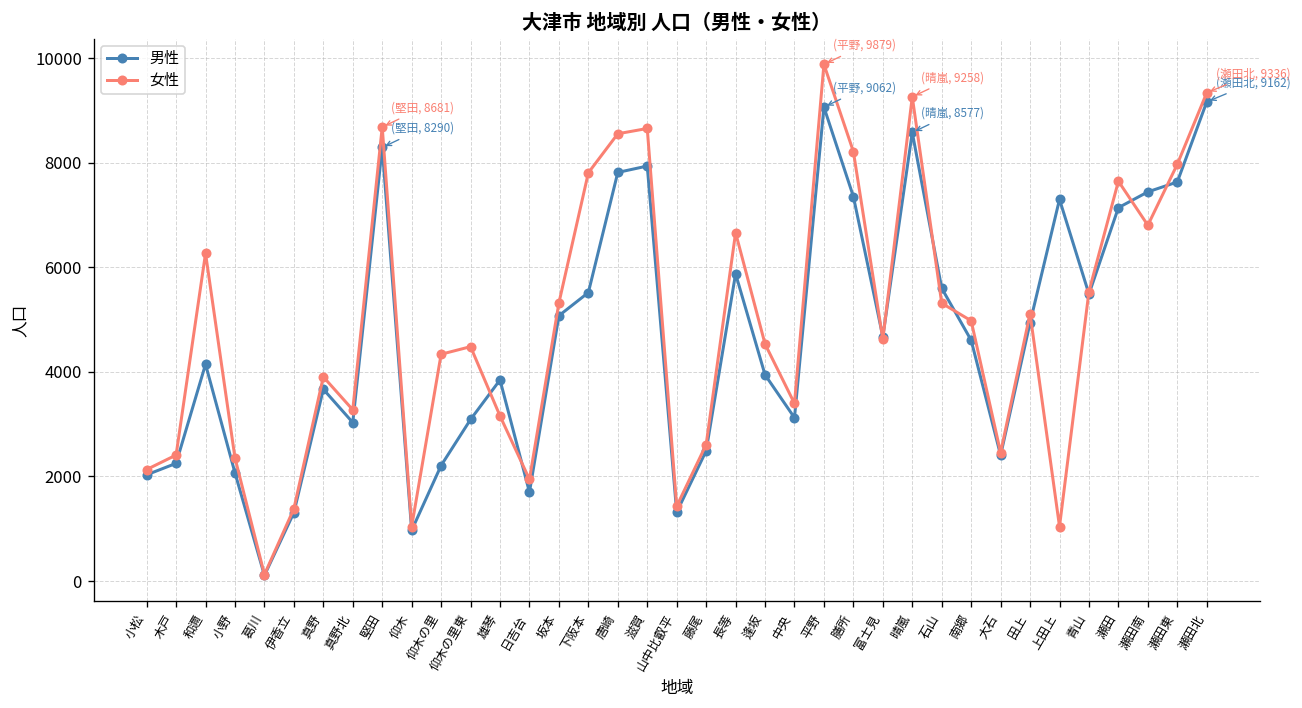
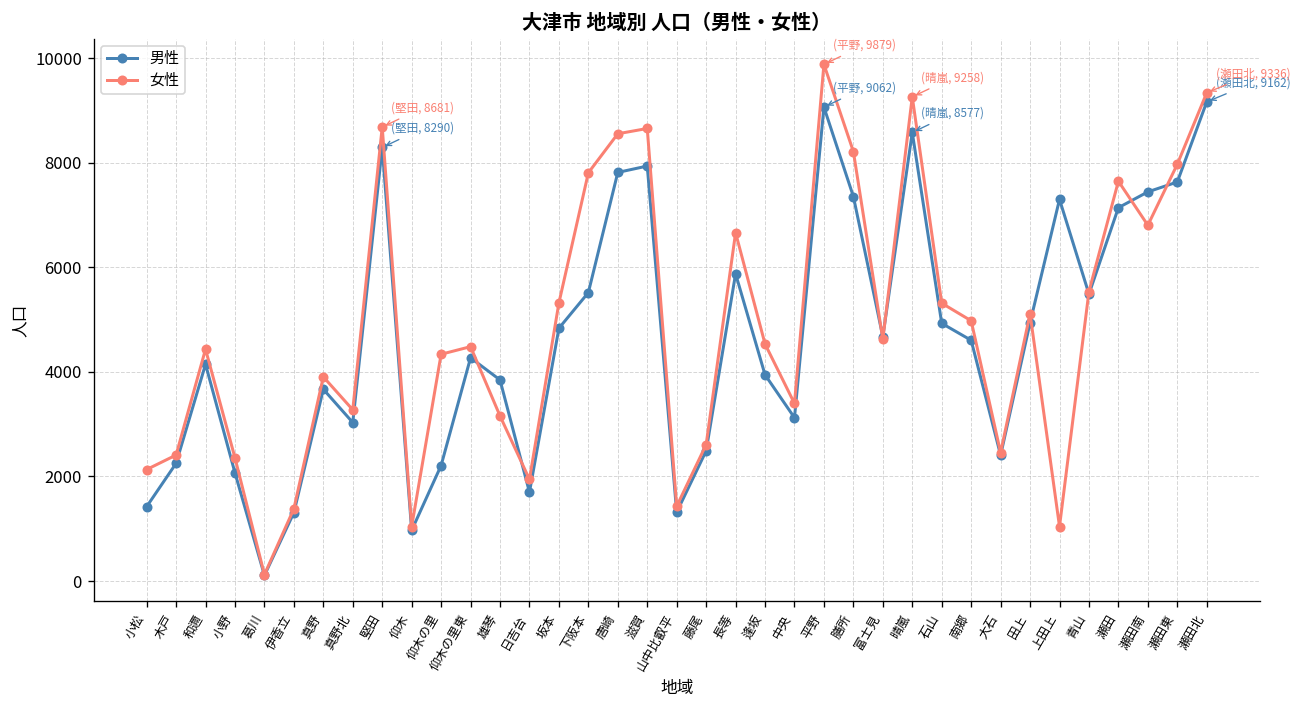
  {
    "男性": {
-     "小松": 2000,
+     "小松": 1400,
      "木戸": 2300,
      "和邇": 4100,
      "小野": 2100,
      "伊香立": 1300,
      "真野": 3700,
      "真野北": 3000,
      "仰木": 1000,
      "仰木の里": 2200,
-     "仰木の里東": 3100,
+     "仰木の里東": 4300,
      "雄琴": 3800,
      "日吉台": 1700,
-     "坂本": 5100,
+     "坂本": 4800,
      "下阪本": 5500,
      "唐崎": 7800,
      "滋賀": 7900,
      "山中比叡平": 1300,
      "藤尾": 2500,
      "長等": 5900,
      "逢坂": 3900,
      "中央": 3100,
      "膳所": 7400,
-     "石山": 5600,
+     "石山": 4900,
      "南郷": 4600,
      "田上": 4900,
      "上田上": 7300,
      "瀬田": 7100,
      "瀬田南": 7400,
      "瀬田東": 7600
    },
    "女性": {
      "小松": 2100,
      "木戸": 2400,
-     "和邇": 6300,
+     "和邇": 4400,
      "小野": 2400,
      "伊香立": 1400,
      "真野": 3900,
      "真野北": 3300,
      "仰木": 1000,
      "仰木の里": 4300,
      "仰木の里東": 4500,
      "雄琴": 3200,
      "日吉台": 1900,
      "坂本": 5300,
      "下阪本": 7800,
      "唐崎": 8600,
      "滋賀": 8700,
      "山中比叡平": 1400,
      "藤尾": 2600,
      "長等": 6700,
      "逢坂": 4500,
      "中央": 3400,
      "膳所": 8200,
      "石山": 5300,
      "南郷": 5000,
      "田上": 5100,
      "上田上": 1000,
      "瀬田": 7600,
      "瀬田南": 6800,
      "瀬田東": 8000
    }
  }
